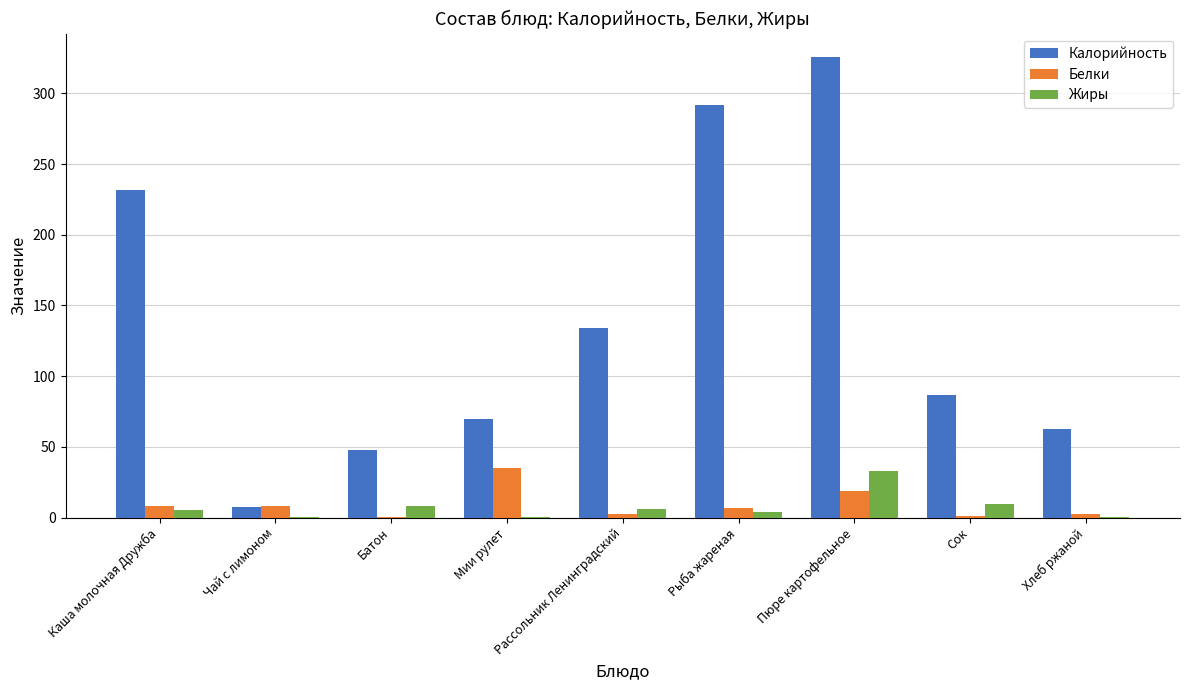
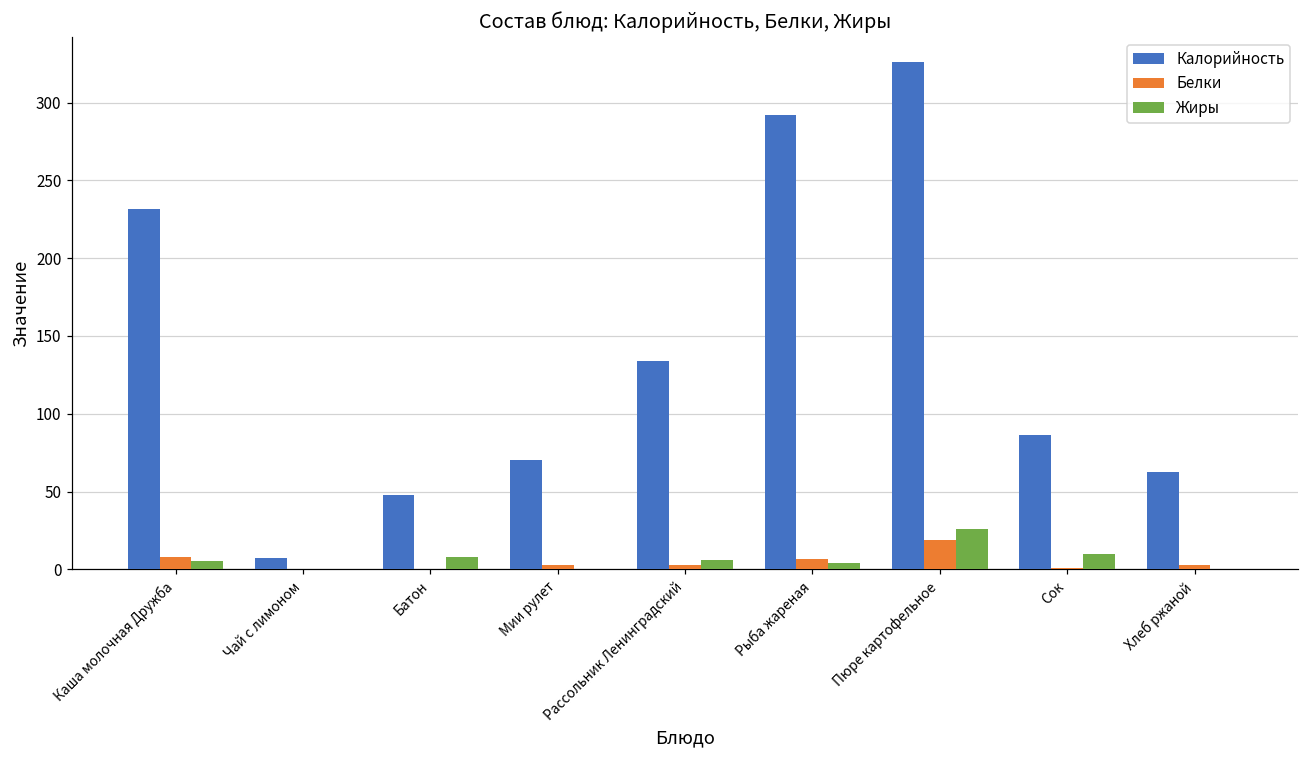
  {
    "Калорийность": {
      "Каша молочная Дружба": 232,
      "Чай с лимоном": 7,
      "Батон": 48,
      "Мии рулет": 70,
      "Рассольник Ленинградский": 134,
      "Рыба жареная": 292,
      "Пюре картофельное": 326,
      "Сок": 87,
      "Хлеб ржаной": 63
    },
    "Белки": {
      "Каша молочная Дружба": 8,
-     "Чай с лимоном": 9,
-     "Мии рулет": 35,
+     "Чай с лимоном": 0,
+     "Мии рулет": 3,
      "Рассольник Ленинградский": 3,
      "Рыба жареная": 7,
      "Пюре картофельное": 19,
      "Хлеб ржаной": 2
    },
    "Жиры": {
      "Каша молочная Дружба": 5,
      "Батон": 8,
      "Рассольник Ленинградский": 6,
      "Рыба жареная": 4,
-     "Пюре картофельное": 33,
+     "Пюре картофельное": 26,
      "Сок": 10
    }
  }
